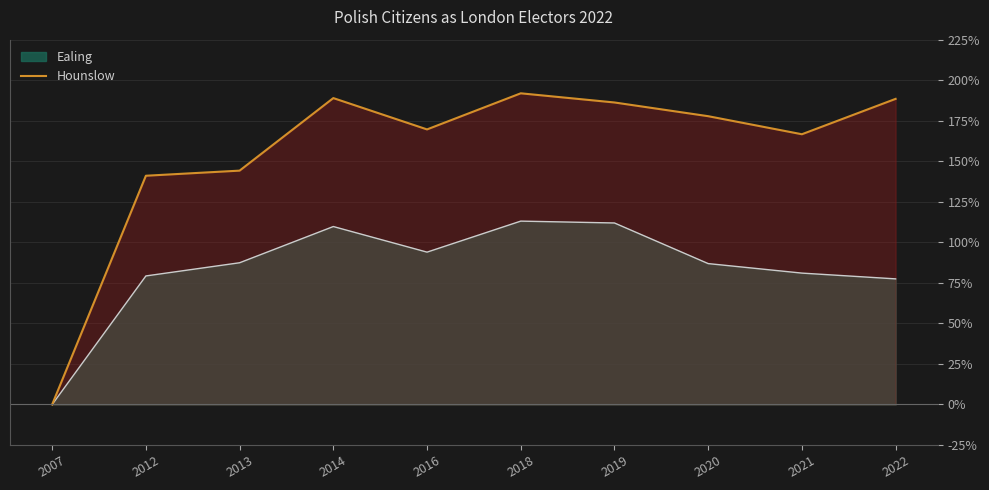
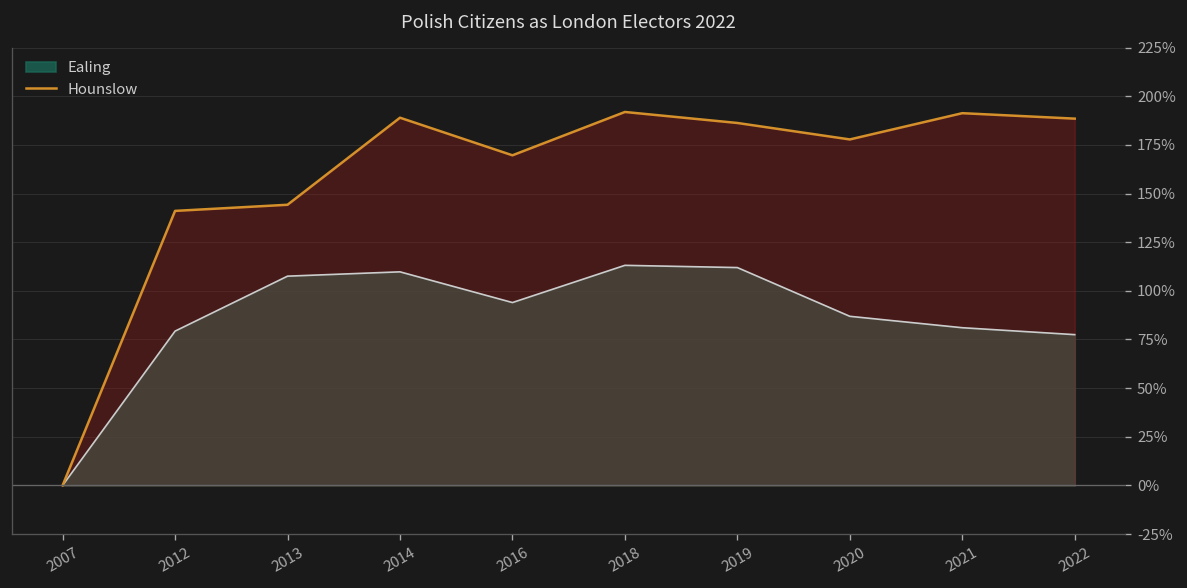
  {
    "Ealing": {
      "2012": "79%",
-     "2013": "87%",
+     "2013": "108%",
      "2014": "110%",
      "2016": "94%",
      "2018": "113%",
      "2019": "112%",
      "2020": "87%",
      "2021": "81%",
      "2022": "77%"
    },
    "Hounslow": {
      "2012": "141%",
      "2013": "144%",
      "2014": "189%",
      "2016": "170%",
      "2018": "192%",
      "2019": "186%",
      "2020": "178%",
-     "2021": "167%",
+     "2021": "191%",
      "2022": "188%"
    }
  }
